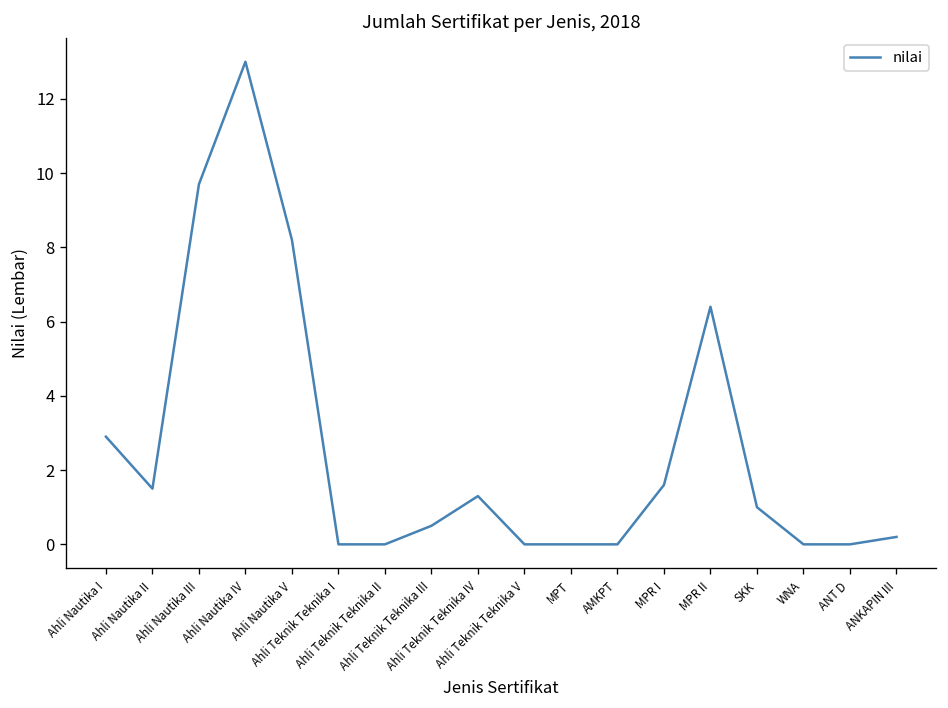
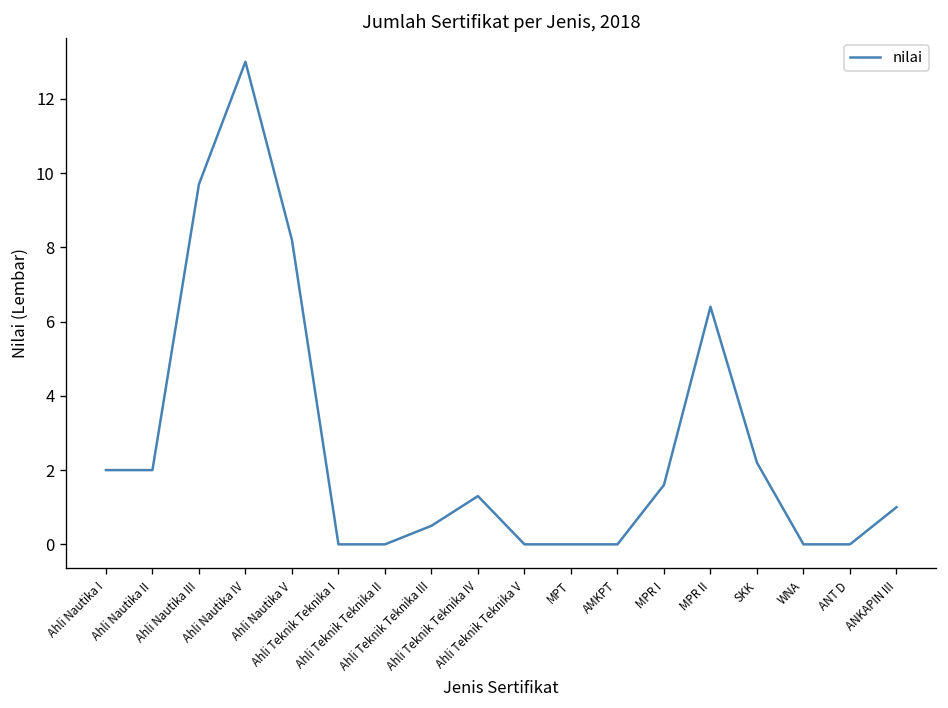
  {
-   "Ahli Nautika I": 2.9,
-   "Ahli Nautika II": 1.5,
+   "Ahli Nautika I": 2.0,
+   "Ahli Nautika II": 2.0,
    "Ahli Nautika III": 9.7,
    "Ahli Nautika IV": 13.0,
    "Ahli Nautika V": 8.2,
    "Ahli Teknik Teknika I": 0.0,
    "Ahli Teknik Teknika II": 0.0,
    "Ahli Teknik Teknika III": 0.5,
    "Ahli Teknik Teknika IV": 1.3,
    "Ahli Teknik Teknika V": 0.0,
    "MPT": 0.0,
    "AMKPT": 0.0,
    "MPR I": 1.6,
    "MPR II": 6.4,
-   "SKK": 1.0,
+   "SKK": 2.2,
    "WNA": 0.0,
    "ANT D": 0.0,
-   "ANKAPIN III": 0.2
+   "ANKAPIN III": 1.0
  }
